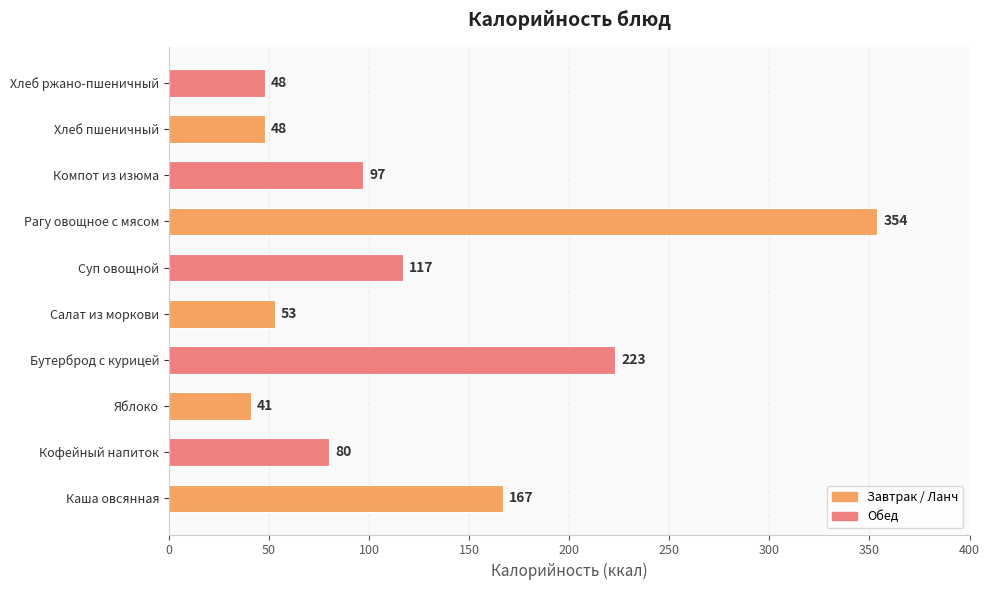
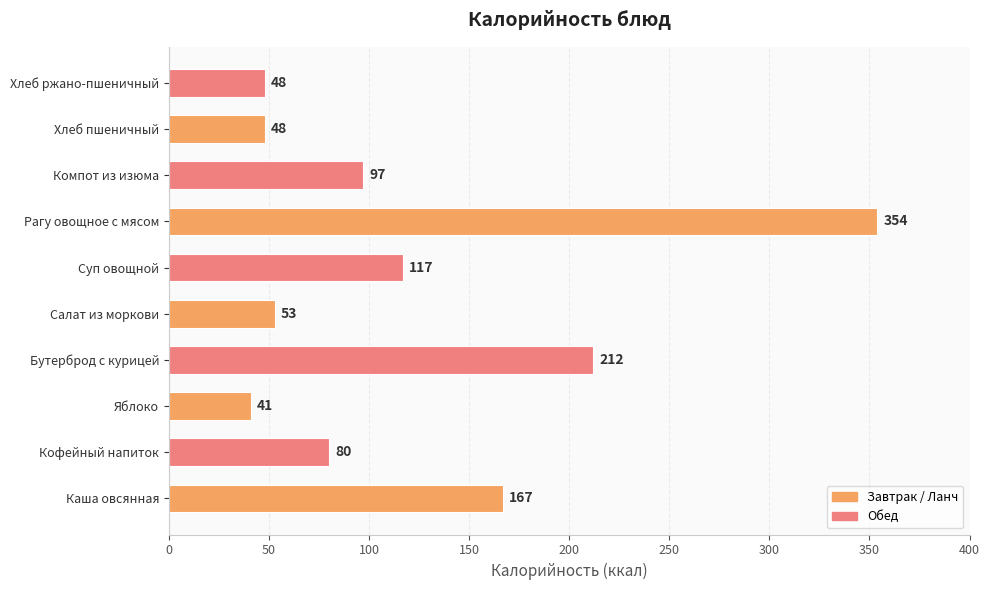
  {
    "Хлеб ржано-пшеничный": 48,
    "Хлеб пшеничный": 48,
    "Компот из изюма": 97,
    "Рагу овощное с мясом": 354,
    "Суп овощной": 117,
    "Салат из моркови": 53,
-   "Бутерброд с курицей": 223,
+   "Бутерброд с курицей": 212,
    "Яблоко": 41,
    "Кофейный напиток": 80,
    "Каша овсянная": 167
  }
